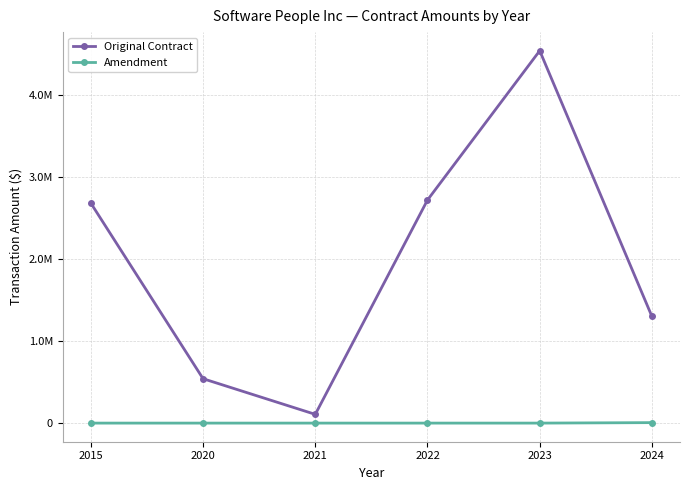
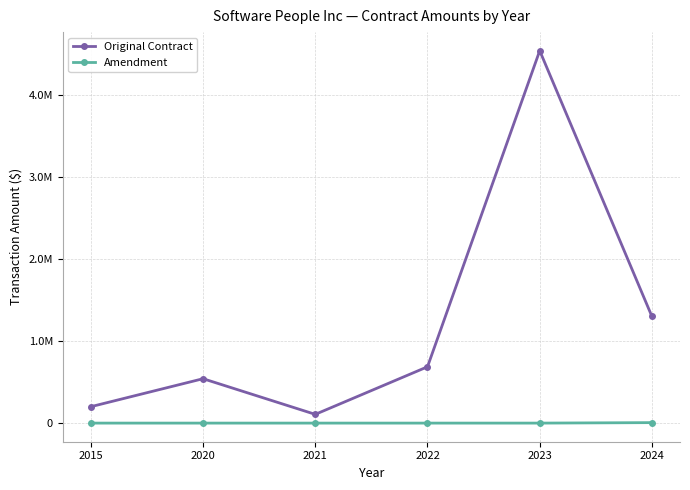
  {
    "Original Contract": {
-     "2015": 2700000,
+     "2015": 200000,
      "2020": 500000,
      "2021": 100000,
-     "2022": 2700000,
+     "2022": 700000,
      "2023": 4500000,
      "2024": 1300000
    },
    "Amendment": {
      "2015": 0,
      "2020": 0,
      "2021": 0,
      "2022": 0,
      "2023": 0,
      "2024": 0
    }
  }
